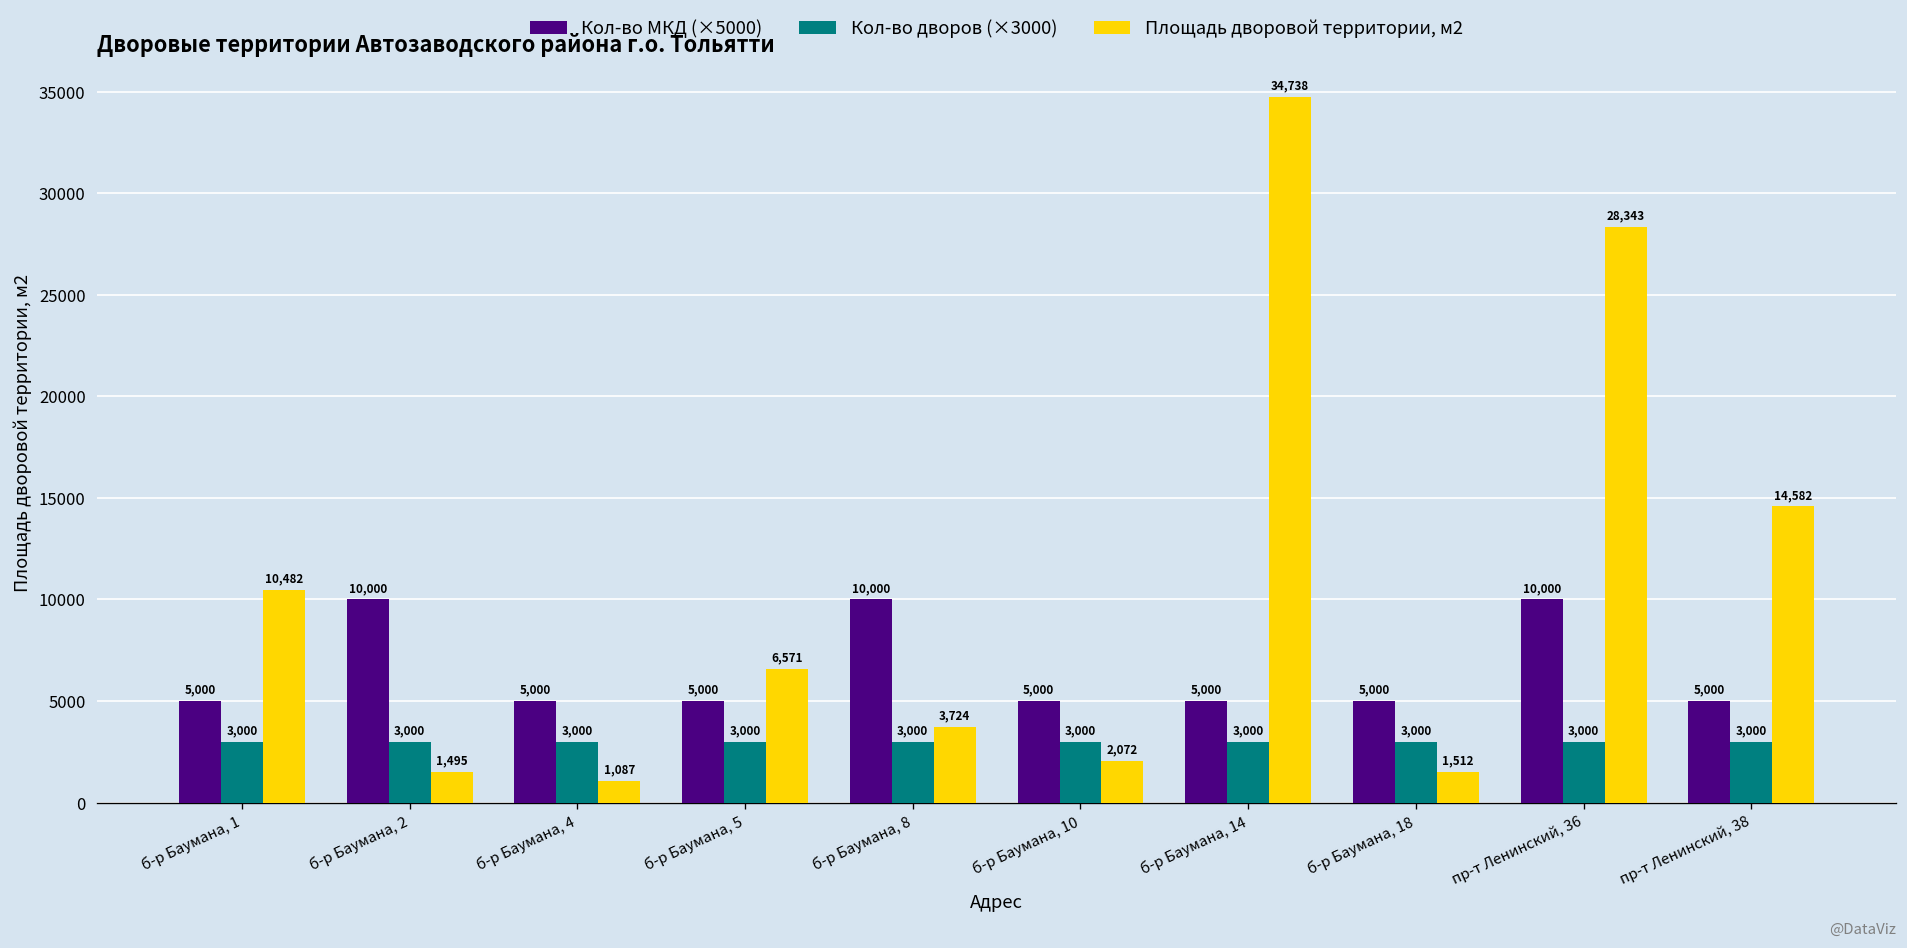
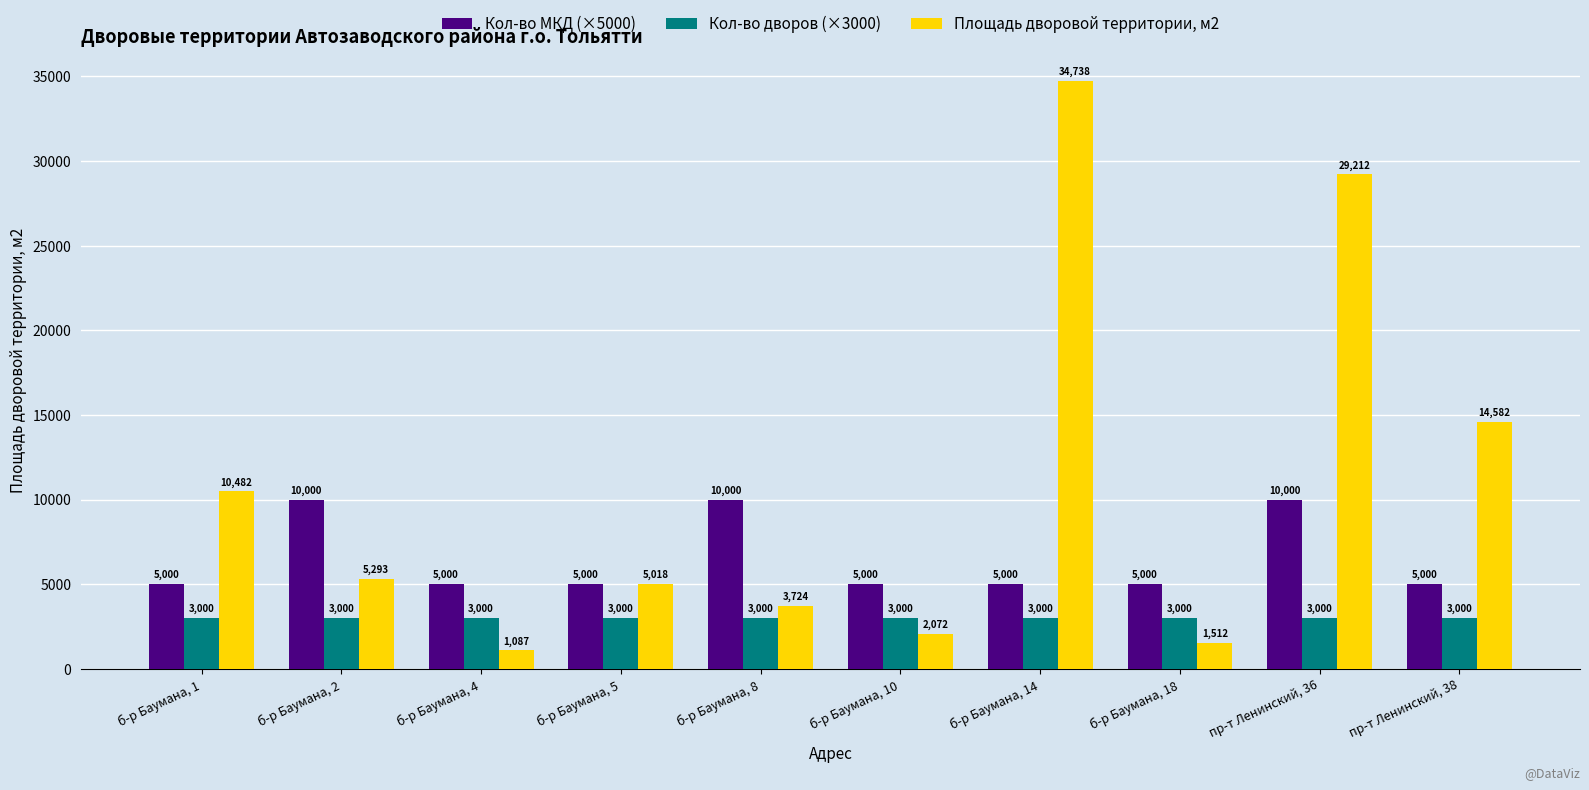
  {
    "Кол-во МКД (×5000)": {
      "б-р Баумана, 1": "5,000",
      "б-р Баумана, 2": "10,000",
      "б-р Баумана, 4": "5,000",
      "б-р Баумана, 5": "5,000",
      "б-р Баумана, 8": "10,000",
      "б-р Баумана, 10": "5,000",
      "б-р Баумана, 14": "5,000",
      "б-р Баумана, 18": "5,000",
      "пр-т Ленинский, 36": "10,000",
      "пр-т Ленинский, 38": "5,000"
    },
    "Кол-во дворов (×3000)": {
      "б-р Баумана, 1": "3,000",
      "б-р Баумана, 2": "3,000",
      "б-р Баумана, 4": "3,000",
      "б-р Баумана, 5": "3,000",
      "б-р Баумана, 8": "3,000",
      "б-р Баумана, 10": "3,000",
      "б-р Баумана, 14": "3,000",
      "б-р Баумана, 18": "3,000",
      "пр-т Ленинский, 36": "3,000",
      "пр-т Ленинский, 38": "3,000"
    },
    "Площадь дворовой территории, м2": {
      "б-р Баумана, 1": "10,482",
-     "б-р Баумана, 2": "1,495",
+     "б-р Баумана, 2": "5,293",
      "б-р Баумана, 4": "1,087",
-     "б-р Баумана, 5": "6,571",
+     "б-р Баумана, 5": "5,018",
      "б-р Баумана, 8": "3,724",
      "б-р Баумана, 10": "2,072",
      "б-р Баумана, 14": "34,738",
      "б-р Баумана, 18": "1,512",
-     "пр-т Ленинский, 36": "28,343",
+     "пр-т Ленинский, 36": "29,212",
      "пр-т Ленинский, 38": "14,582"
    }
  }
